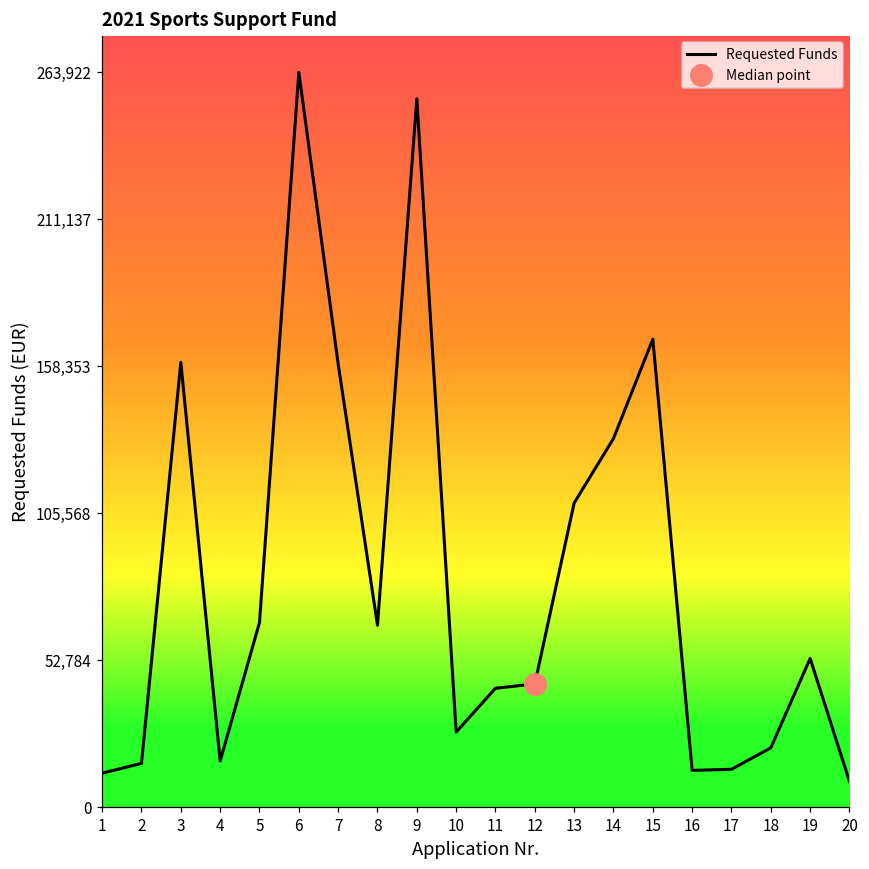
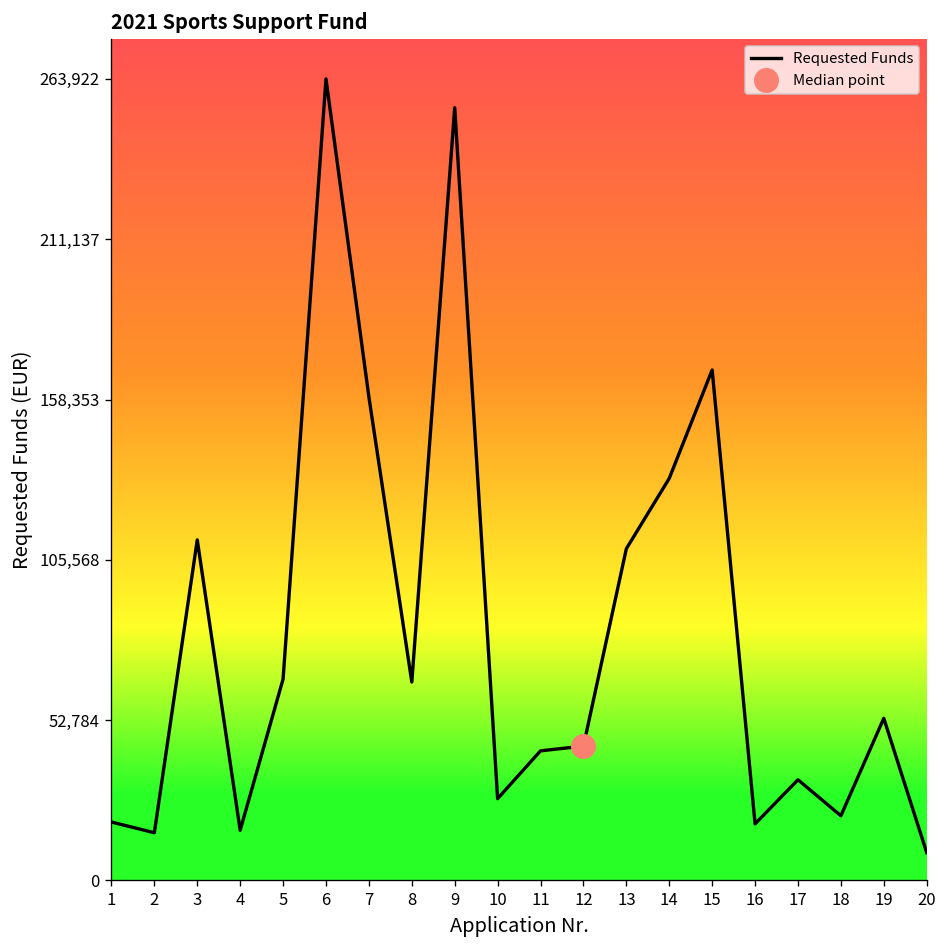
  {
    "Requested Funds": {
-     "1": "12,000",
+     "1": "19,000",
      "2": "16,000",
-     "3": "160,000",
+     "3": "112,000",
      "4": "17,000",
      "5": "66,000",
      "6": "264,000",
      "7": "159,000",
      "8": "65,000",
      "9": "254,000",
      "10": "27,000",
      "11": "43,000",
      "13": "109,000",
      "14": "132,000",
      "15": "168,000",
-     "16": "13,000",
-     "17": "14,000",
+     "16": "19,000",
+     "17": "33,000",
      "18": "21,000",
      "19": "53,000",
      "20": "9,000"
    }
  }
